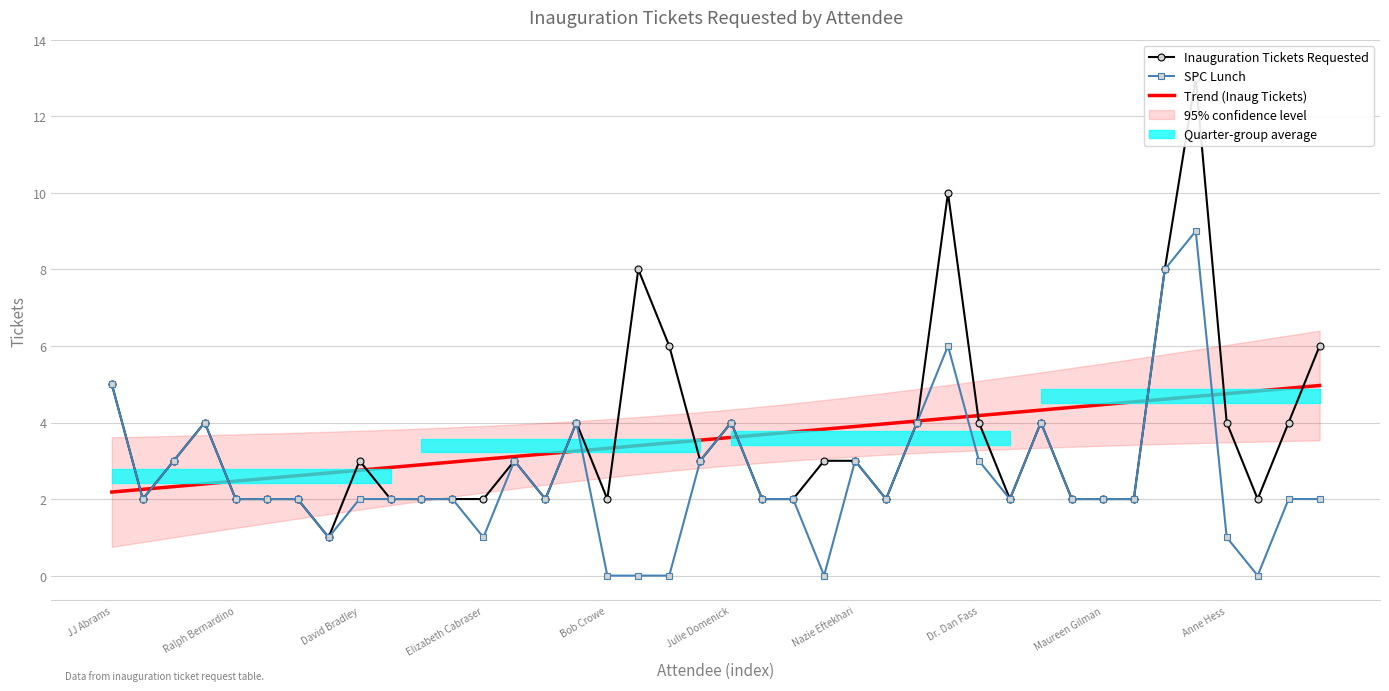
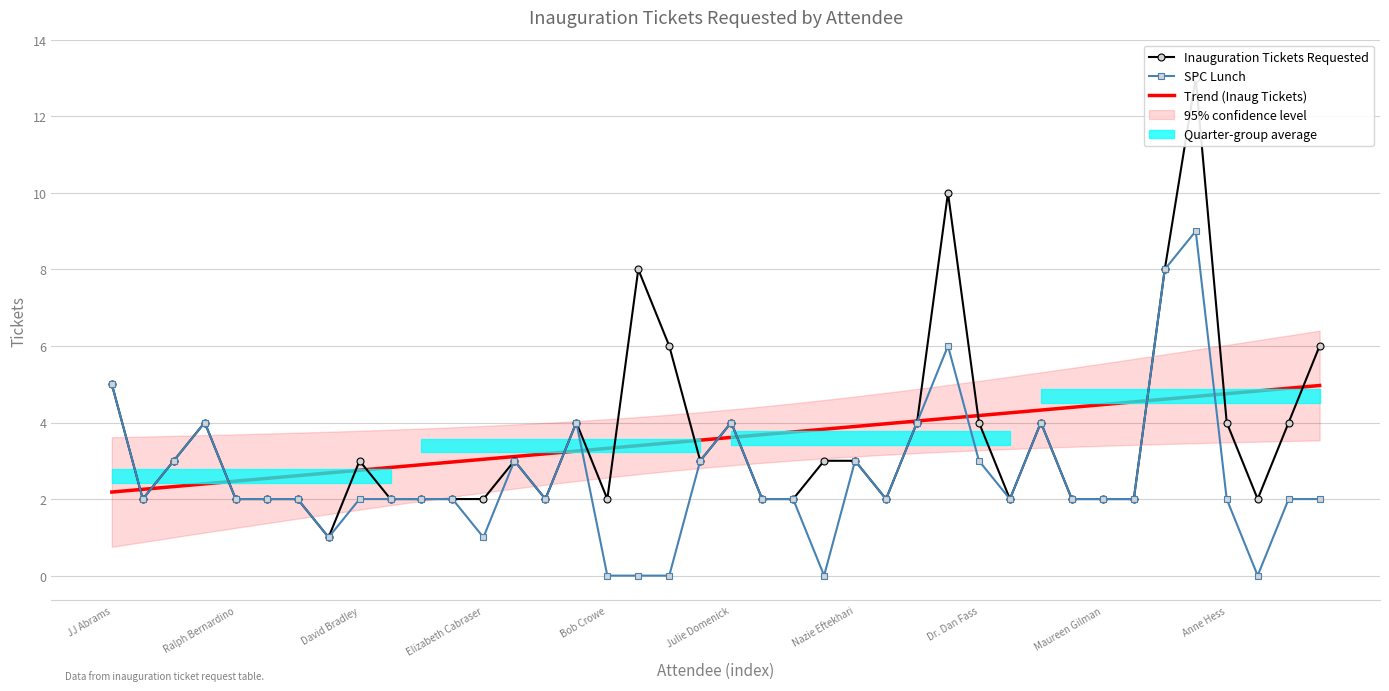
  {
    "Inauguration Tickets Requested": {
      "David Bradley": 3,
      "Elizabeth Cabraser": 2,
      "Bob Crowe": 2,
      "Dr. Dan Fass": 4,
      "Anne Hess": 4
    },
    "SPC Lunch": {
      "David Bradley": 2,
      "Elizabeth Cabraser": 1,
      "Bob Crowe": 0,
      "Dr. Dan Fass": 3,
-     "Anne Hess": 1
+     "Anne Hess": 2
    }
  }
